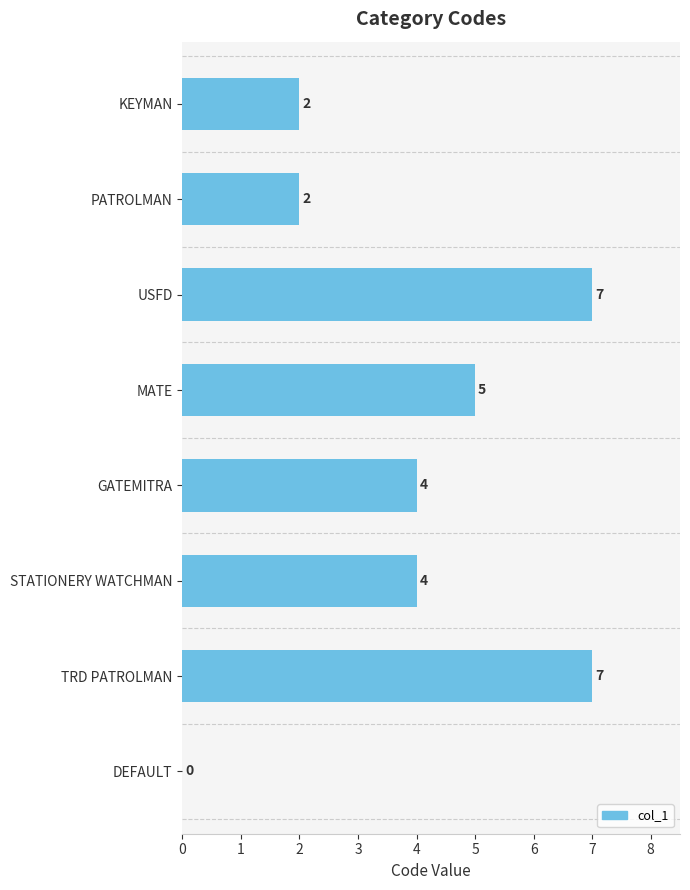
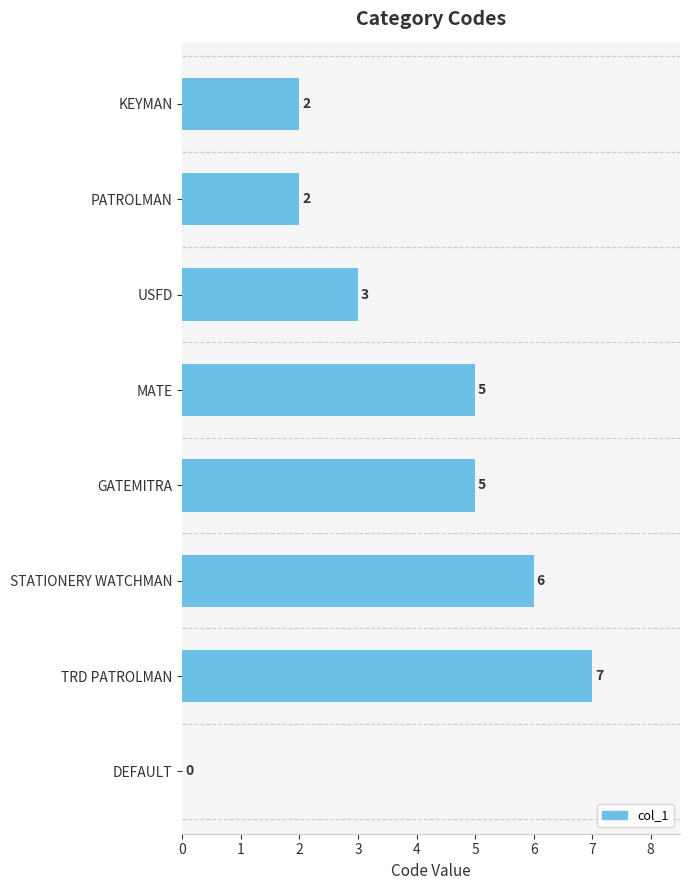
  {
    "KEYMAN": 2,
    "PATROLMAN": 2,
-   "USFD": 7,
+   "USFD": 3,
    "MATE": 5,
-   "GATEMITRA": 4,
-   "STATIONERY WATCHMAN": 4,
+   "GATEMITRA": 5,
+   "STATIONERY WATCHMAN": 6,
    "TRD PATROLMAN": 7,
    "DEFAULT": 0
  }
